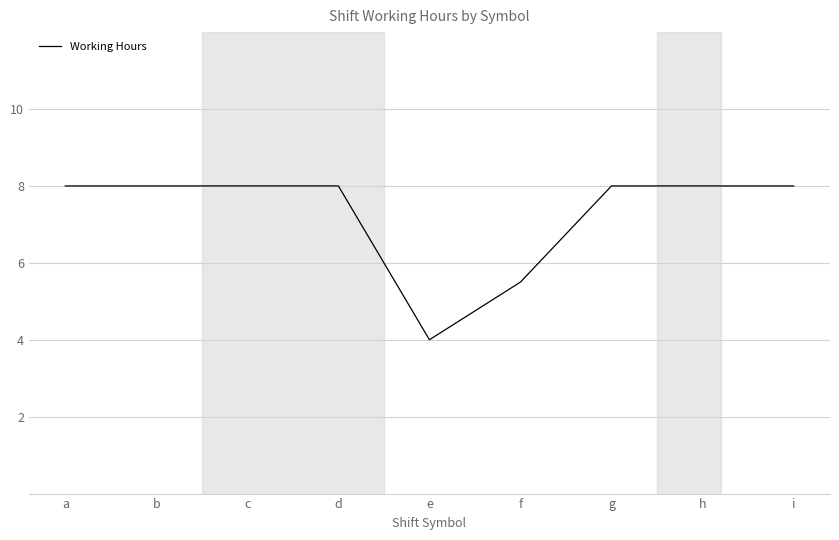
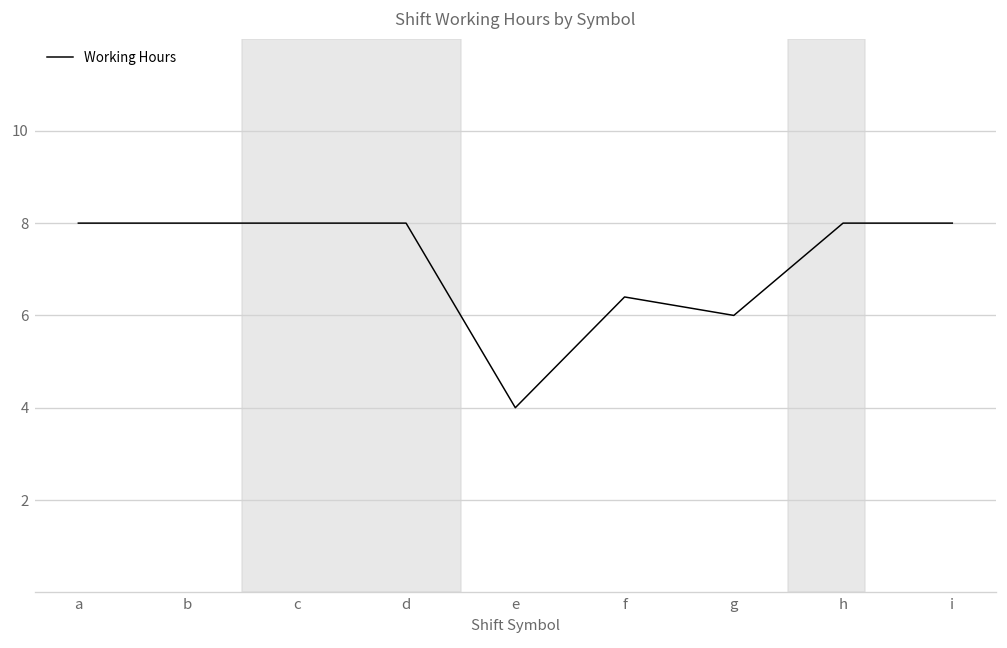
  {
    "a": 8.0,
    "b": 8.0,
    "c": 8.0,
    "d": 8.0,
    "e": 4.0,
-   "f": 5.5,
-   "g": 8,
+   "f": 6.4,
+   "g": 6,
    "h": 8.0,
    "i": 8.0
  }
